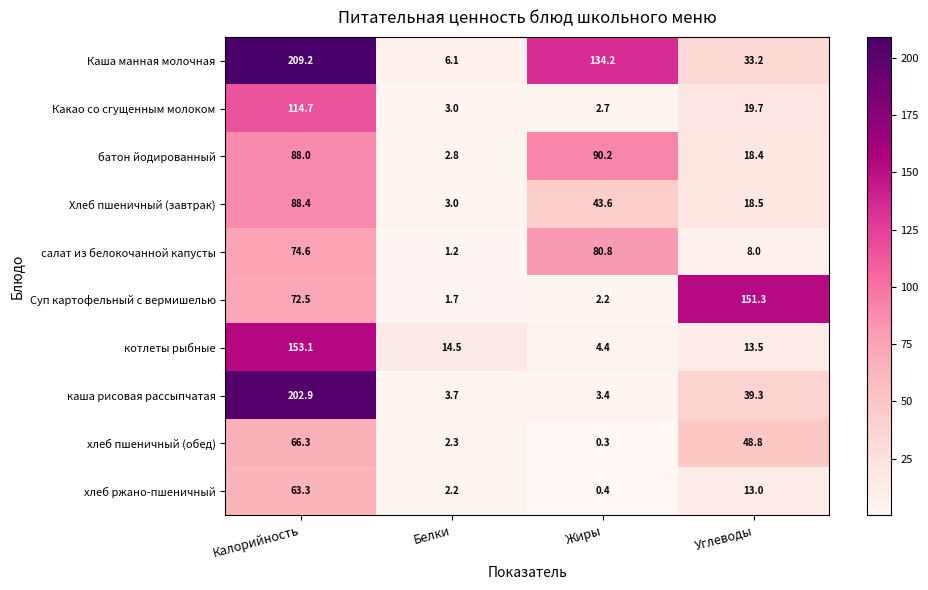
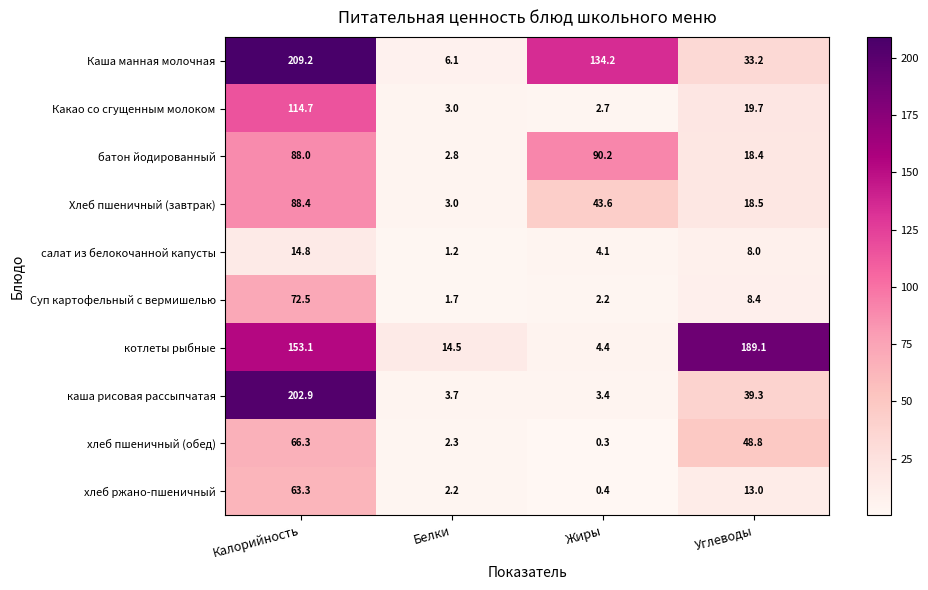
  {
    "Каша манная молочная": {
      "Калорийность": 209.2,
      "Белки": 6.1,
      "Жиры": 134.2,
      "Углеводы": 33.2
    },
    "Какао со сгущенным молоком": {
      "Калорийность": 114.7,
      "Белки": 3.0,
      "Жиры": 2.7,
      "Углеводы": 19.7
    },
    "батон йодированный": {
      "Калорийность": 88.0,
      "Белки": 2.8,
      "Жиры": 90.2,
      "Углеводы": 18.4
    },
    "Хлеб пшеничный (завтрак)": {
      "Калорийность": 88.4,
      "Белки": 3.0,
      "Жиры": 43.6,
      "Углеводы": 18.5
    },
    "салат из белокочанной капусты": {
-     "Калорийность": 74.6,
+     "Калорийность": 14.8,
      "Белки": 1.2,
-     "Жиры": 80.8,
+     "Жиры": 4.1,
      "Углеводы": 8.0
    },
    "Суп картофельный с вермишелью": {
      "Калорийность": 72.5,
      "Белки": 1.7,
      "Жиры": 2.2,
-     "Углеводы": 151.3
+     "Углеводы": 8.4
    },
    "котлеты рыбные": {
      "Калорийность": 153.1,
      "Белки": 14.5,
      "Жиры": 4.4,
-     "Углеводы": 13.5
+     "Углеводы": 189.1
    },
    "каша рисовая рассыпчатая": {
      "Калорийность": 202.9,
      "Белки": 3.7,
      "Жиры": 3.4,
      "Углеводы": 39.3
    },
    "хлеб пшеничный (обед)": {
      "Калорийность": 66.3,
      "Белки": 2.3,
      "Жиры": 0.3,
      "Углеводы": 48.8
    },
    "хлеб ржано-пшеничный": {
      "Калорийность": 63.3,
      "Белки": 2.2,
      "Жиры": 0.4,
      "Углеводы": 13.0
    }
  }
